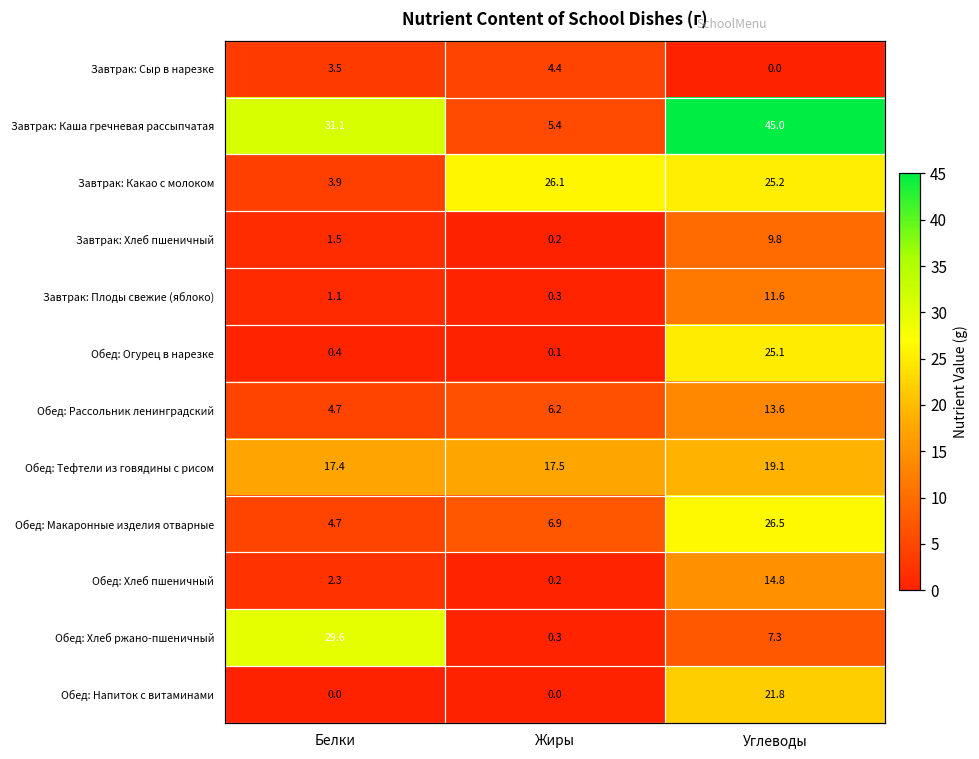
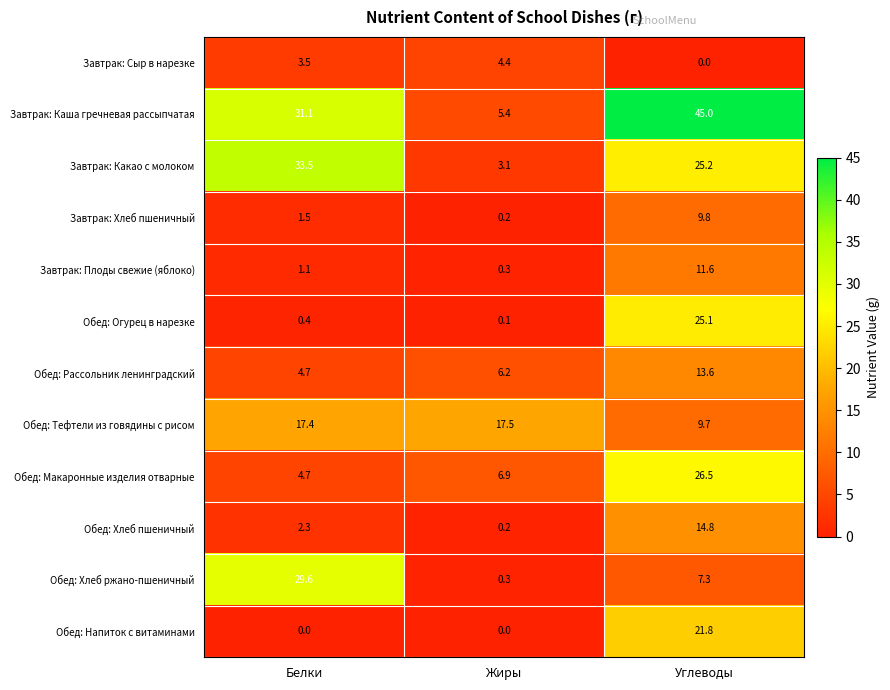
  {
    "Завтрак: Сыр в нарезке": {
      "Белки": 3.5,
      "Жиры": 4.4,
      "Углеводы": 0.0
    },
    "Завтрак: Каша гречневая рассыпчатая": {
      "Белки": 31.1,
      "Жиры": 5.4,
      "Углеводы": 45.0
    },
    "Завтрак: Какао с молоком": {
-     "Белки": 3.9,
-     "Жиры": 26.1,
+     "Белки": 33.5,
+     "Жиры": 3.1,
      "Углеводы": 25.2
    },
    "Завтрак: Хлеб пшеничный": {
      "Белки": 1.5,
      "Жиры": 0.2,
      "Углеводы": 9.8
    },
    "Завтрак: Плоды свежие (яблоко)": {
      "Белки": 1.1,
      "Жиры": 0.3,
      "Углеводы": 11.6
    },
    "Обед: Огурец в нарезке": {
      "Белки": 0.4,
      "Жиры": 0.1,
      "Углеводы": 25.1
    },
    "Обед: Рассольник ленинградский": {
      "Белки": 4.7,
      "Жиры": 6.2,
      "Углеводы": 13.6
    },
    "Обед: Тефтели из говядины с рисом": {
      "Белки": 17.4,
      "Жиры": 17.5,
-     "Углеводы": 19.1
+     "Углеводы": 9.7
    },
    "Обед: Макаронные изделия отварные": {
      "Белки": 4.7,
      "Жиры": 6.9,
      "Углеводы": 26.5
    },
    "Обед: Хлеб пшеничный": {
      "Белки": 2.3,
      "Жиры": 0.2,
      "Углеводы": 14.8
    },
    "Обед: Хлеб ржано-пшеничный": {
      "Белки": 29.6,
      "Жиры": 0.3,
      "Углеводы": 7.3
    },
    "Обед: Напиток с витаминами": {
      "Белки": 0.0,
      "Жиры": 0.0,
      "Углеводы": 21.8
    }
  }
